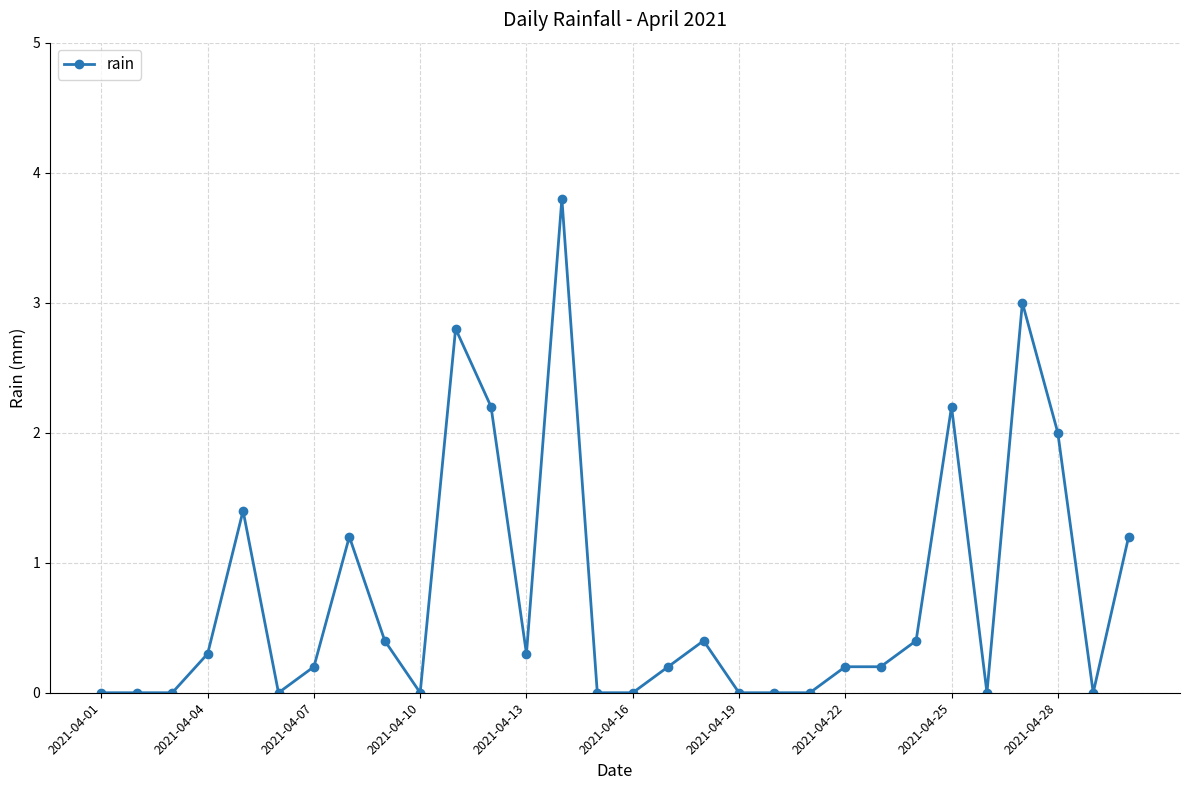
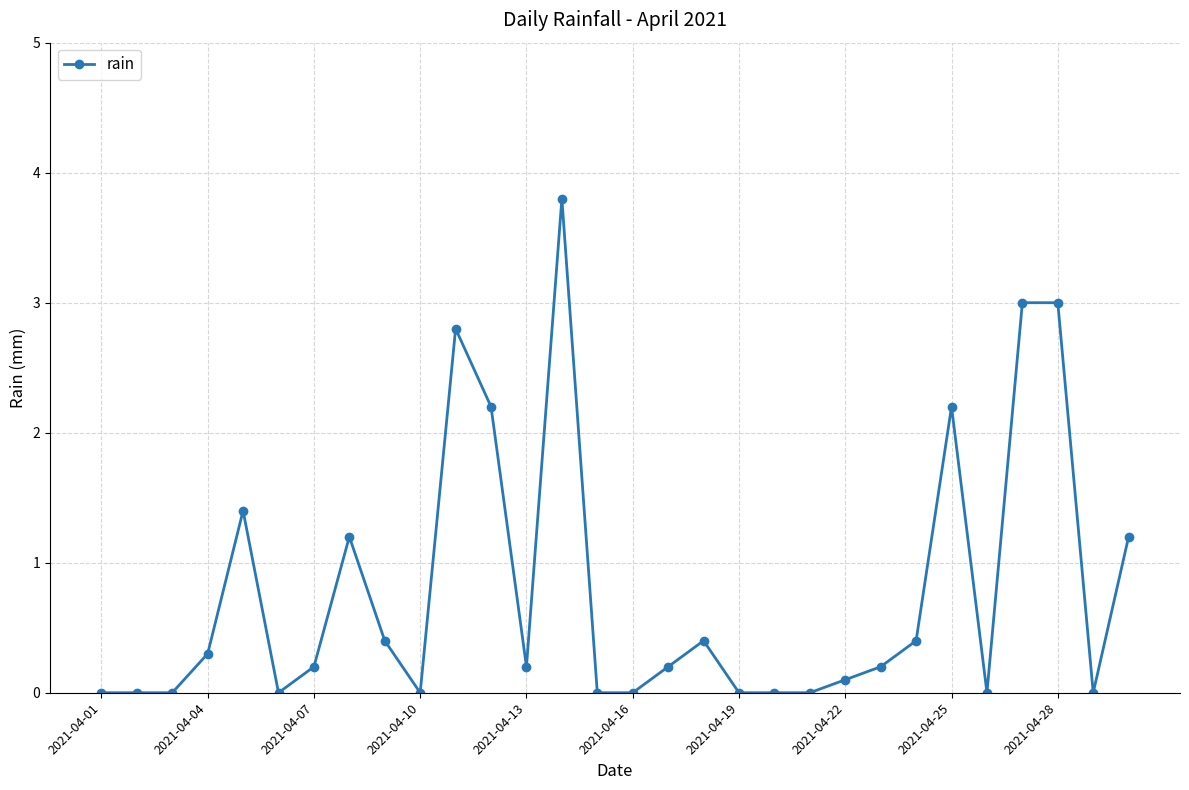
  {
    "2021-04-01": 0.0,
    "2021-04-04": 0.3,
    "2021-04-07": 0.2,
    "2021-04-10": 0.0,
-   "2021-04-13": 0.3,
+   "2021-04-13": 0.2,
    "2021-04-16": 0.0,
    "2021-04-19": 0.0,
-   "2021-04-22": 0.2,
+   "2021-04-22": 0.1,
    "2021-04-25": 2.2,
-   "2021-04-28": 2
+   "2021-04-28": 3
  }
